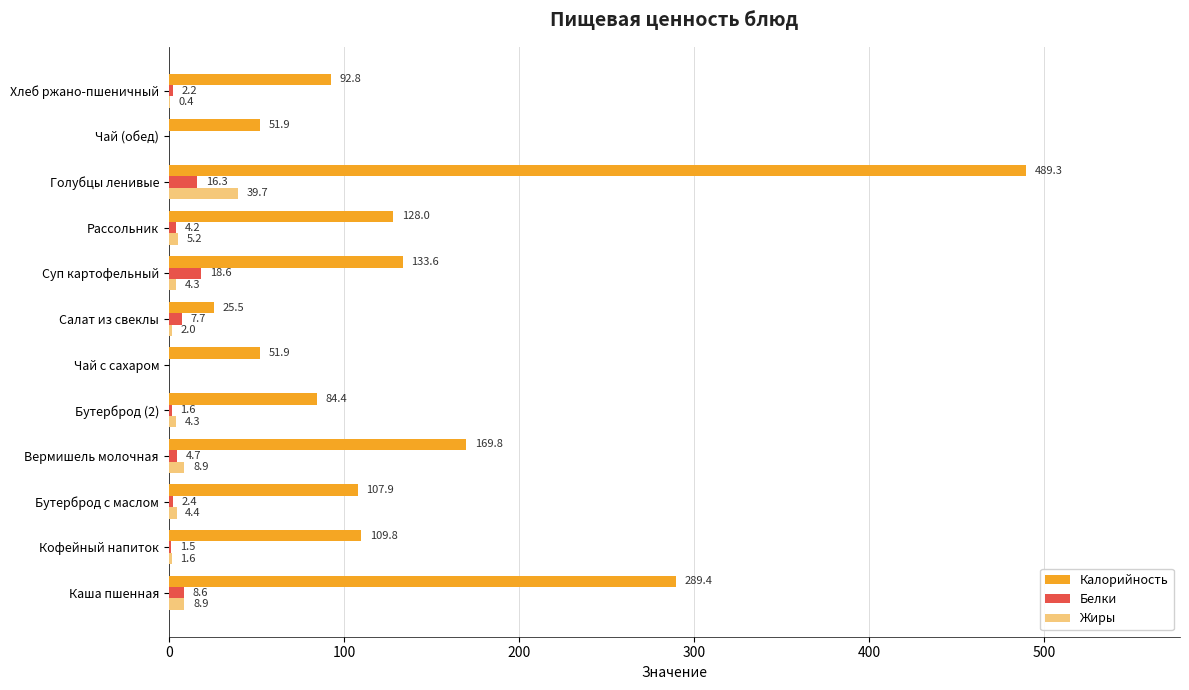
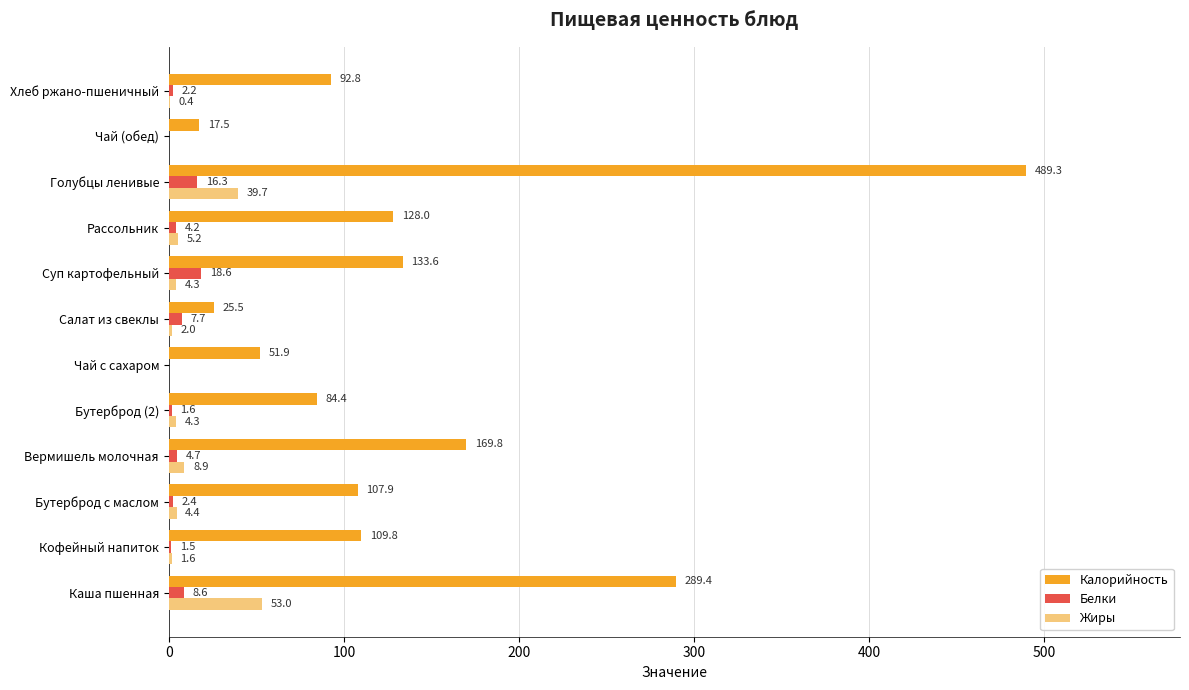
  {
    "Калорийность": {
      "Хлеб ржано-пшеничный": 92.8,
-     "Чай (обед)": 51.9,
+     "Чай (обед)": 17.5,
      "Голубцы ленивые": 489.3,
      "Рассольник": 128.0,
      "Суп картофельный": 133.6,
      "Салат из свеклы": 25.5,
      "Чай с сахаром": 51.9,
      "Бутерброд (2)": 84.4,
      "Вермишель молочная": 169.8,
      "Бутерброд с маслом": 107.9,
      "Кофейный напиток": 109.8,
      "Каша пшенная": 289.4
    },
    "Белки": {
      "Хлеб ржано-пшеничный": 2.2,
      "Голубцы ленивые": 16.3,
      "Рассольник": 4.2,
      "Суп картофельный": 18.6,
      "Салат из свеклы": 7.7,
      "Бутерброд (2)": 1.6,
      "Вермишель молочная": 4.7,
      "Бутерброд с маслом": 2.4,
      "Кофейный напиток": 1.5,
      "Каша пшенная": 8.6
    },
    "Жиры": {
      "Хлеб ржано-пшеничный": 0.4,
      "Голубцы ленивые": 39.7,
      "Рассольник": 5.2,
      "Суп картофельный": 4.3,
      "Салат из свеклы": 2.0,
      "Бутерброд (2)": 4.3,
      "Вермишель молочная": 8.9,
      "Бутерброд с маслом": 4.4,
      "Кофейный напиток": 1.6,
-     "Каша пшенная": 8.9
+     "Каша пшенная": 53.0
    }
  }
